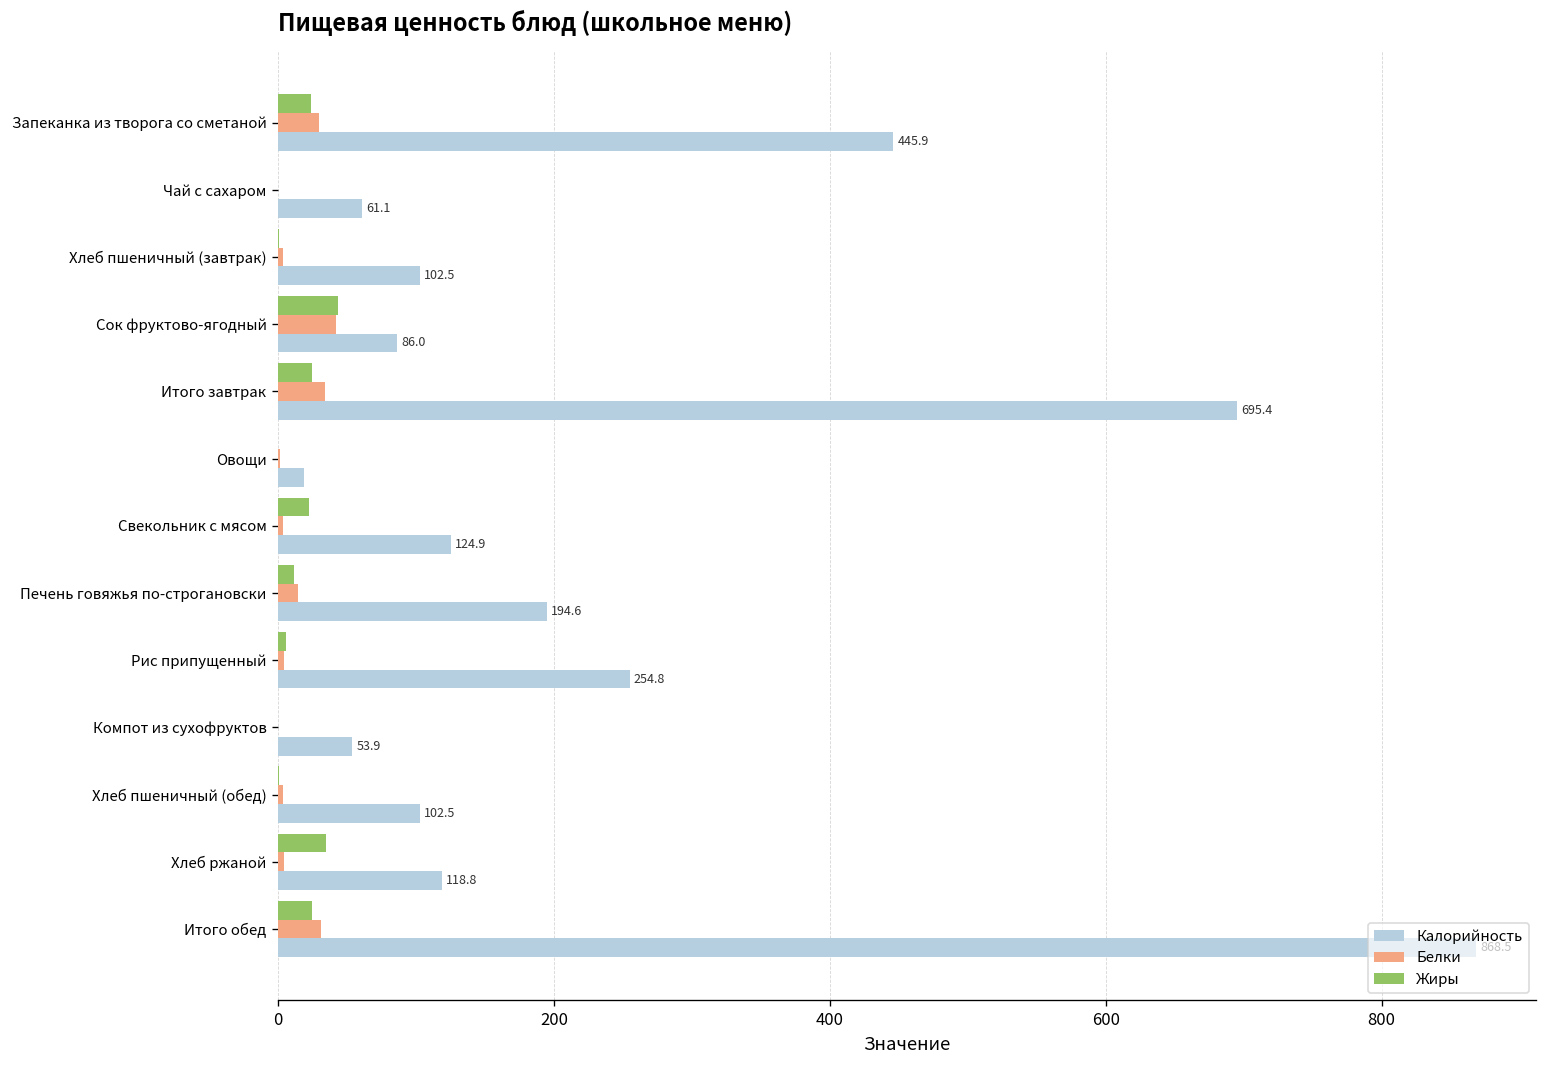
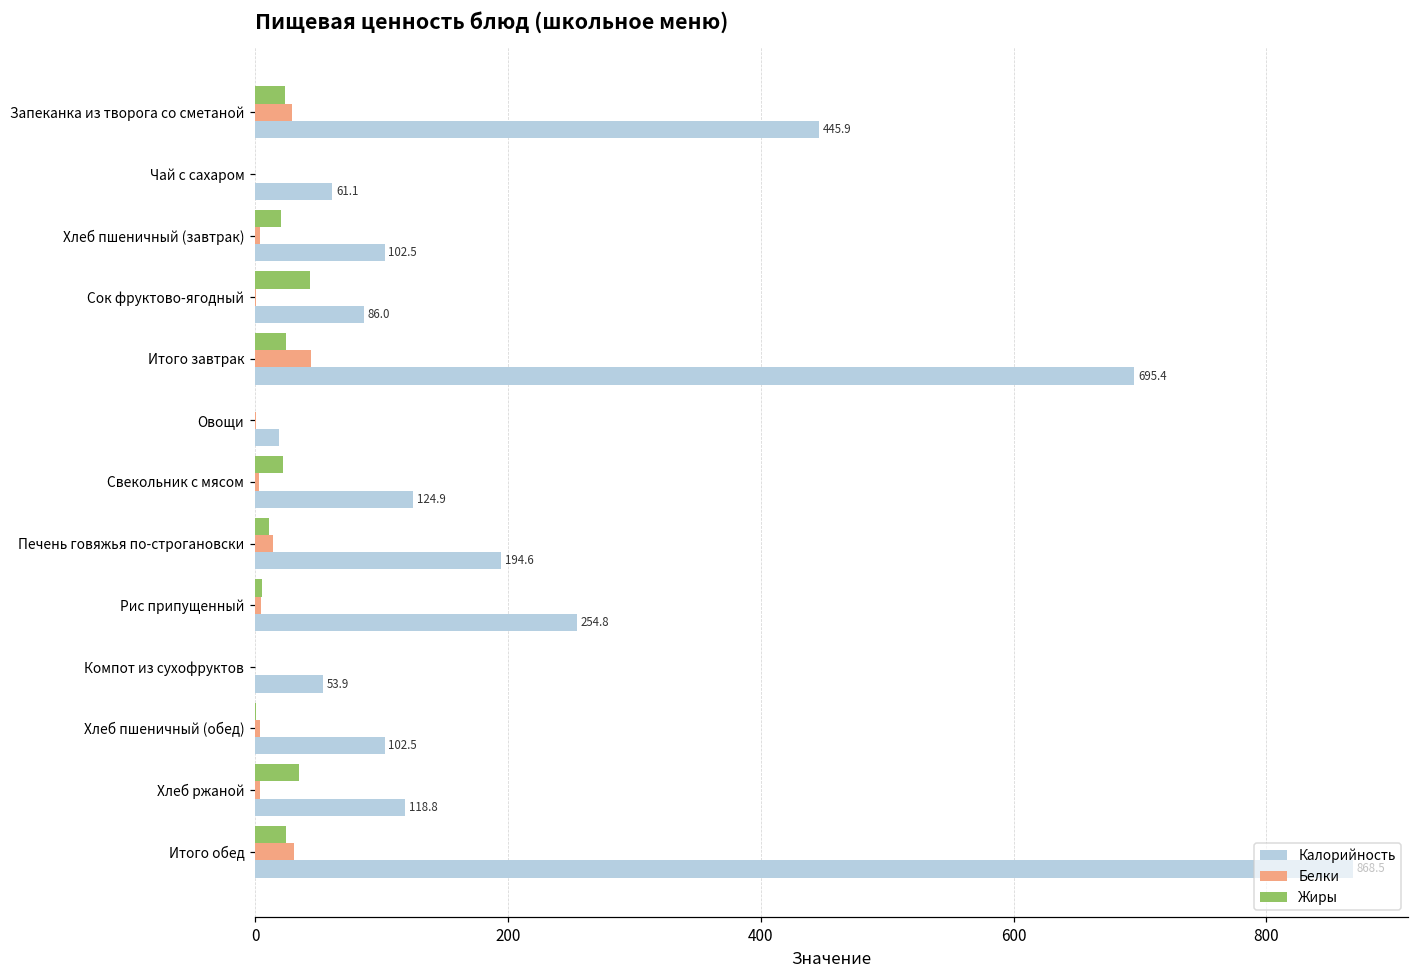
  {
    "Калорийность": {
      "Запеканка из творога со сметаной": 445.9,
      "Чай с сахаром": 61.1,
      "Хлеб пшеничный (завтрак)": 102.5,
      "Сок фруктово-ягодный": 86.0,
      "Итого завтрак": 695.4,
      "Свекольник с мясом": 124.9,
      "Печень говяжья по-строгановски": 194.6,
      "Рис припущенный": 254.8,
      "Компот из сухофруктов": 53.9,
      "Хлеб пшеничный (обед)": 102.5,
      "Хлеб ржаной": 118.8
    },
    "Белки": {
      "Запеканка из творога со сметаной": 29,
      "Хлеб пшеничный (завтрак)": 4,
-     "Сок фруктово-ягодный": 42,
-     "Итого завтрак": 34,
+     "Сок фруктово-ягодный": 1,
+     "Итого завтрак": 44,
      "Свекольник с мясом": 3,
      "Печень говяжья по-строгановски": 14,
      "Рис припущенный": 4,
      "Компот из сухофруктов": 0,
      "Хлеб пшеничный (обед)": 4,
      "Хлеб ржаной": 4,
      "Итого обед": 31
    },
    "Жиры": {
      "Запеканка из творога со сметаной": 24,
      "Чай с сахаром": 0,
-     "Хлеб пшеничный (завтрак)": 0,
+     "Хлеб пшеничный (завтрак)": 20,
      "Сок фруктово-ягодный": 43,
      "Итого завтрак": 25,
      "Свекольник с мясом": 22,
      "Печень говяжья по-строгановски": 11,
      "Рис припущенный": 6,
      "Компот из сухофруктов": 0,
      "Хлеб ржаной": 35,
      "Итого обед": 24
    }
  }
